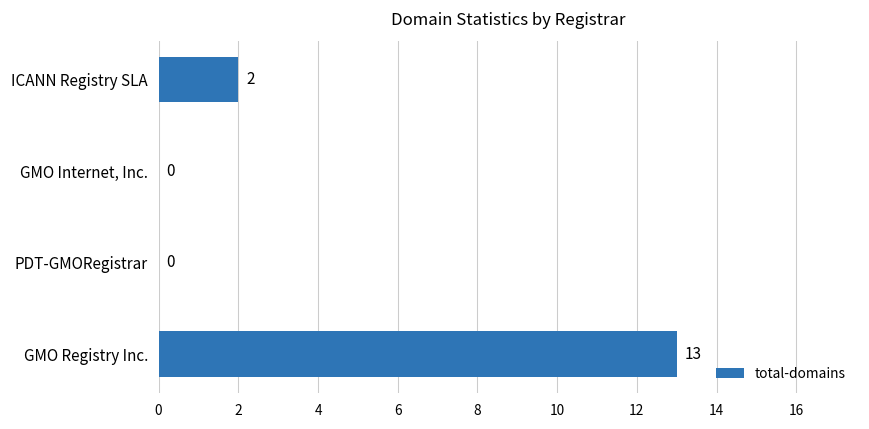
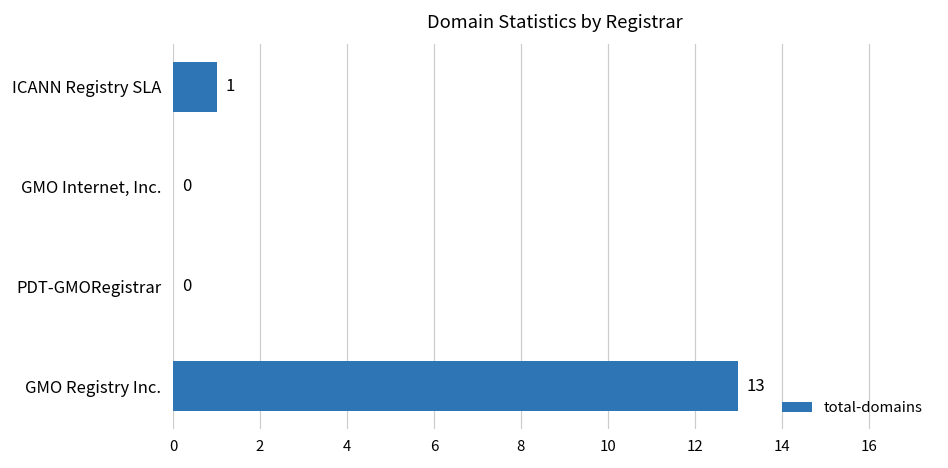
  {
-   "ICANN Registry SLA": 2,
+   "ICANN Registry SLA": 1,
    "GMO Internet, Inc.": 0,
    "PDT-GMORegistrar": 0,
    "GMO Registry Inc.": 13
  }
